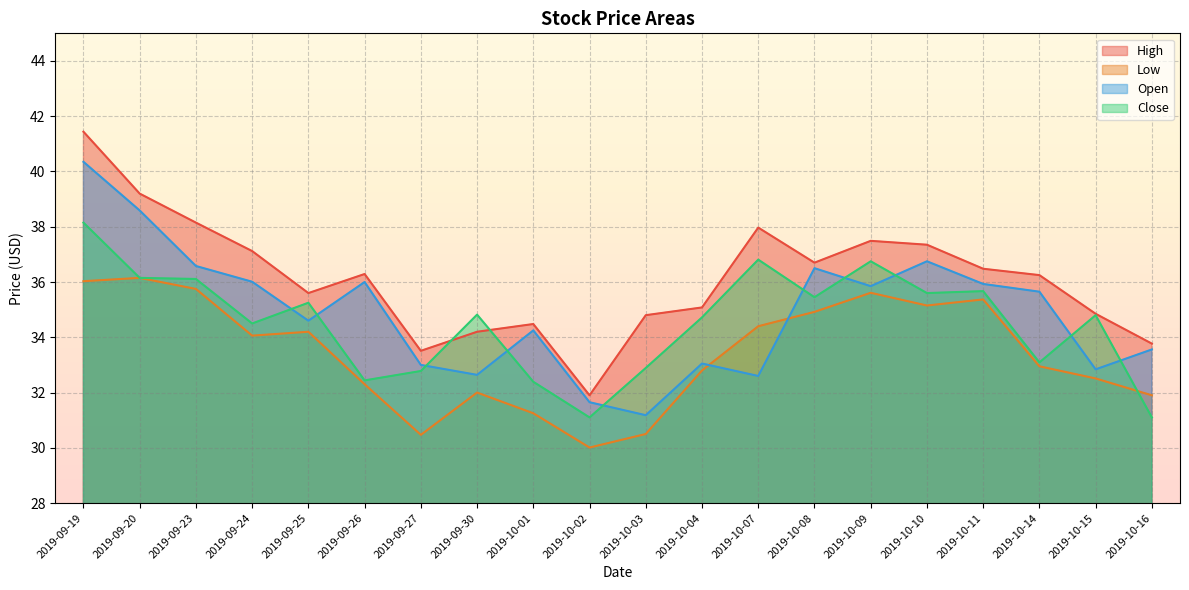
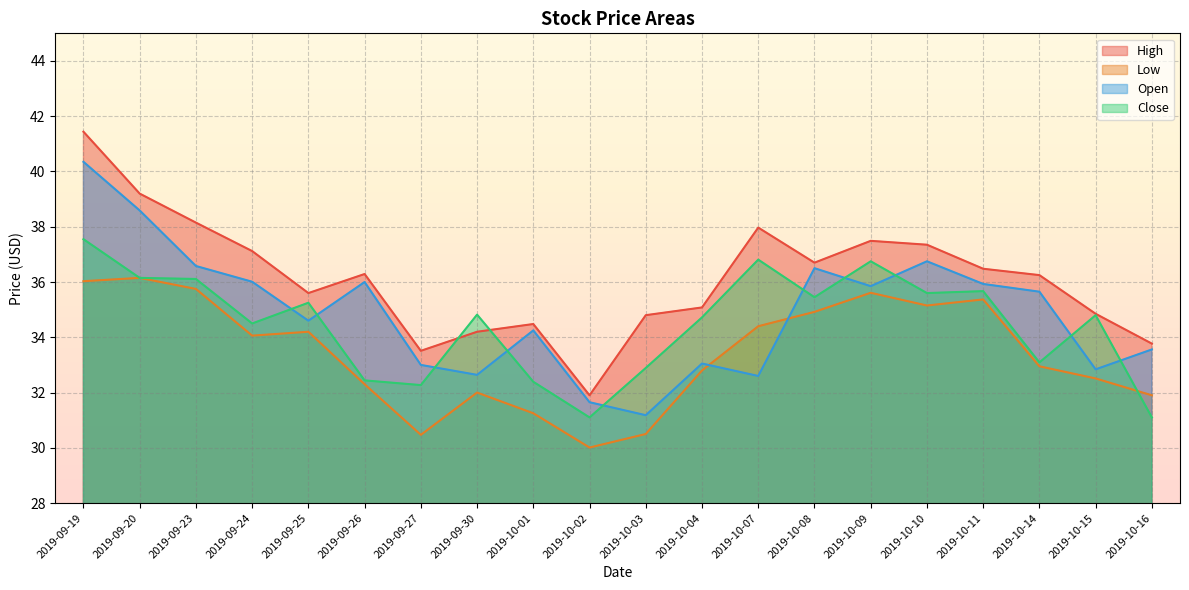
  {
    "Open": {
      "2019-09-19": 40.4,
      "2019-09-20": 38.6,
      "2019-09-23": 36.6,
      "2019-09-24": 36.0,
      "2019-09-25": 34.6,
      "2019-09-26": 36.0,
      "2019-09-27": 33.0,
      "2019-09-30": 32.6,
      "2019-10-01": 34.3,
      "2019-10-02": 31.7,
      "2019-10-03": 31.2,
      "2019-10-04": 33.1,
      "2019-10-07": 32.6,
      "2019-10-08": 36.5,
      "2019-10-09": 35.9,
      "2019-10-10": 36.8,
      "2019-10-11": 35.9,
      "2019-10-14": 35.7,
      "2019-10-15": 32.8,
      "2019-10-16": 33.6
    },
    "Close": {
-     "2019-09-19": 38.2,
+     "2019-09-19": 37.6,
      "2019-09-23": 36.1,
      "2019-09-24": 34.5,
      "2019-09-25": 35.3,
      "2019-09-26": 32.4,
-     "2019-09-27": 32.8,
+     "2019-09-27": 32.3,
      "2019-09-30": 34.8,
      "2019-10-01": 32.4,
      "2019-10-02": 31.1,
      "2019-10-03": 32.9,
      "2019-10-04": 34.7,
      "2019-10-07": 36.8,
      "2019-10-08": 35.5,
      "2019-10-09": 36.8,
      "2019-10-10": 35.6,
      "2019-10-11": 35.7,
      "2019-10-14": 33.1,
      "2019-10-16": 31.1
    }
  }
